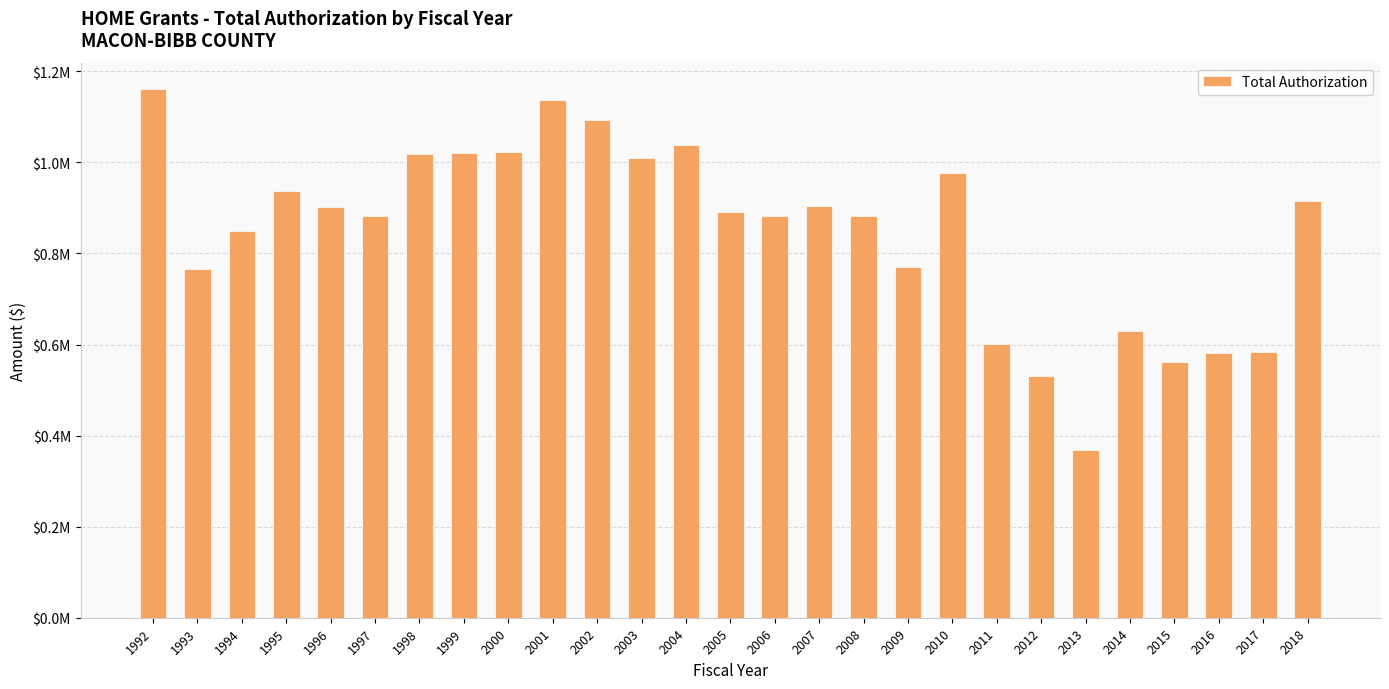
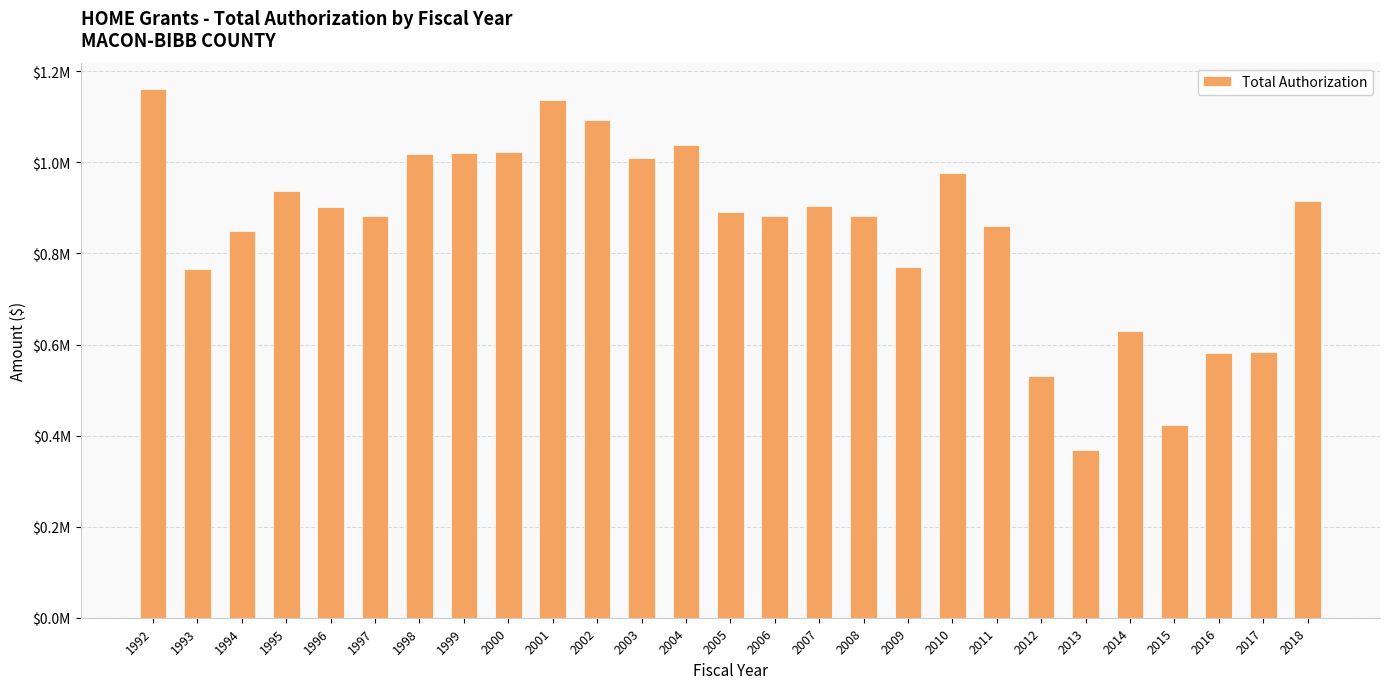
  {
    "1992": "$1160000",
    "1993": "$770000",
    "1994": "$850000",
    "1995": "$940000",
    "1996": "$900000",
    "1997": "$880000",
    "1998": "$1020000",
    "1999": "$1020000",
    "2000": "$1020000",
    "2001": "$1140000",
    "2002": "$1090000",
    "2003": "$1010000",
    "2004": "$1040000",
    "2005": "$890000",
    "2006": "$880000",
    "2007": "$900000",
    "2008": "$880000",
    "2009": "$770000",
    "2010": "$980000",
-   "2011": "$600000",
+   "2011": "$860000",
    "2012": "$530000",
    "2013": "$370000",
    "2014": "$630000",
-   "2015": "$560000",
+   "2015": "$420000",
    "2016": "$580000",
    "2017": "$580000",
    "2018": "$920000"
  }
